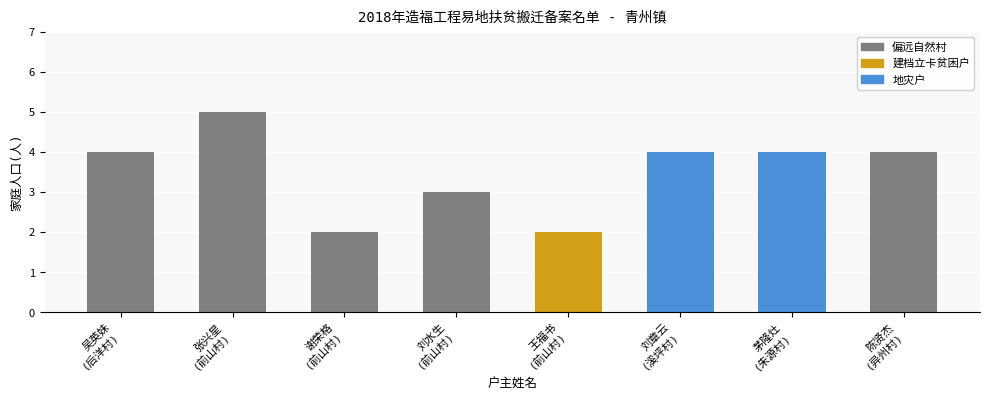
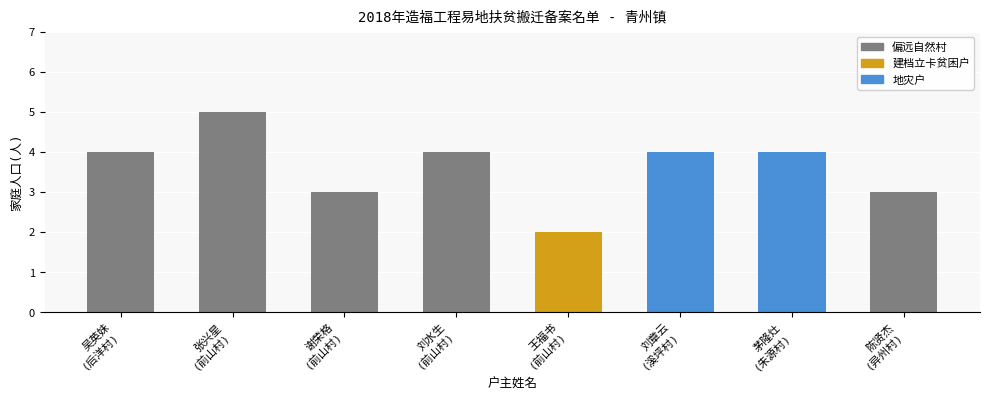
  {
    "吴英妹 (后洋村)": 4,
    "张兴星 (前山村)": 5,
-   "谢荣格 (前山村)": 2,
-   "刘水生 (前山村)": 3,
+   "谢荣格 (前山村)": 3,
+   "刘水生 (前山村)": 4,
    "王福书 (前山村)": 2,
    "刘章云 (溪坪村)": 4,
    "茅隆灶 (朱源村)": 4,
-   "陈贤杰 (异州村)": 4
+   "陈贤杰 (异州村)": 3
  }
